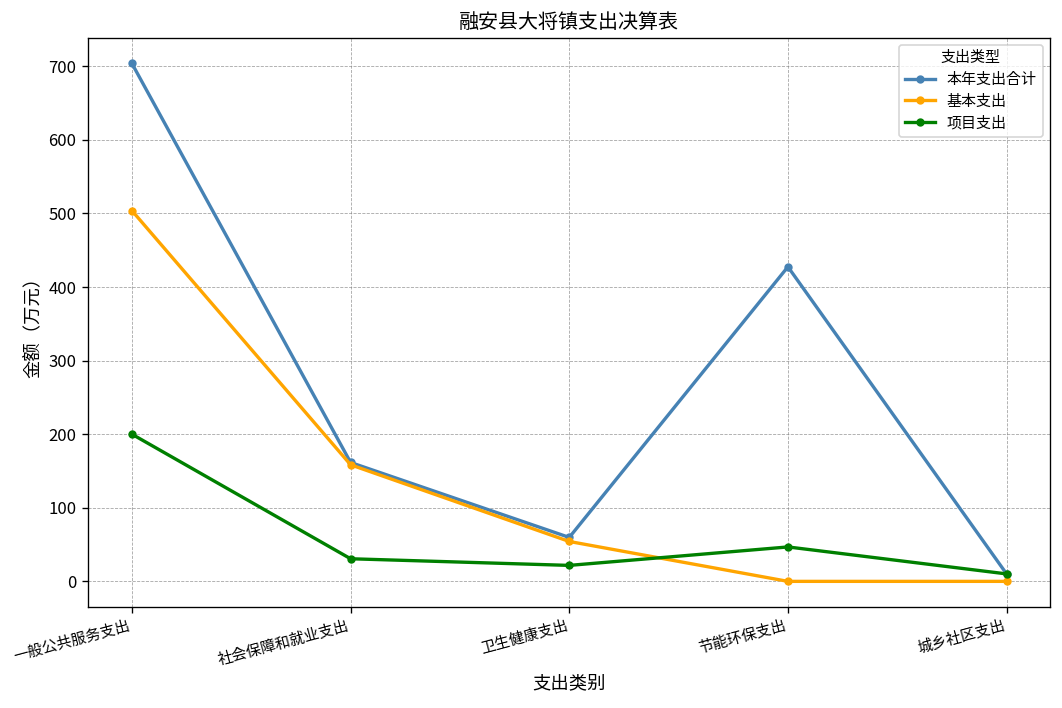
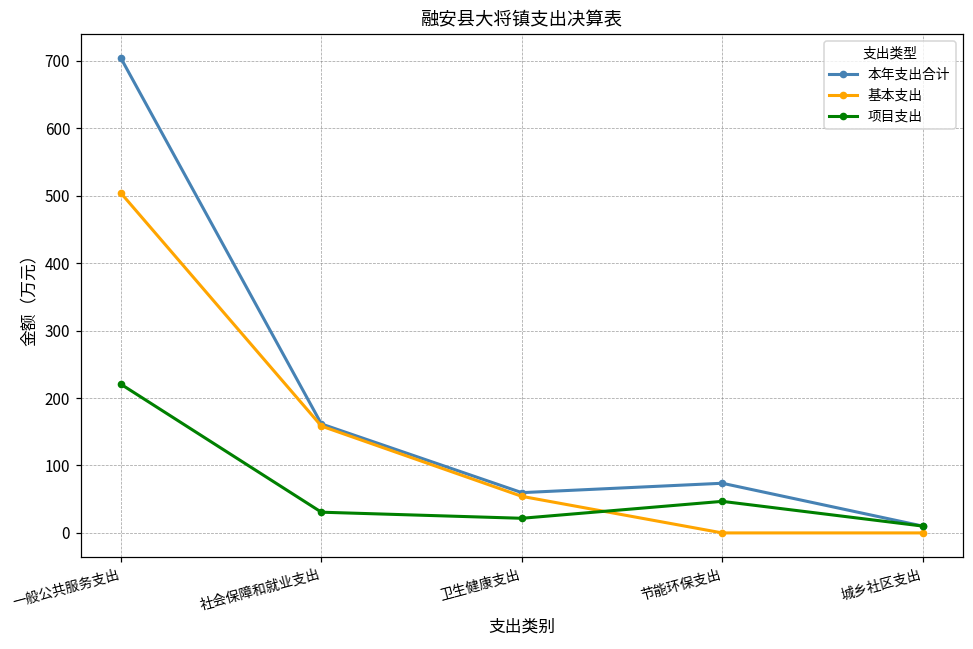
  {
    "本年支出合计": {
      "一般公共服务支出": 700,
      "卫生健康支出": 60,
-     "节能环保支出": 430
+     "节能环保支出": 70
    },
    "基本支出": {
      "一般公共服务支出": 500,
      "卫生健康支出": 50,
      "节能环保支出": 0,
      "城乡社区支出": 0
    },
    "项目支出": {
-     "一般公共服务支出": 200,
+     "一般公共服务支出": 220,
      "社会保障和就业支出": 30,
      "卫生健康支出": 20,
      "节能环保支出": 50
    }
  }
